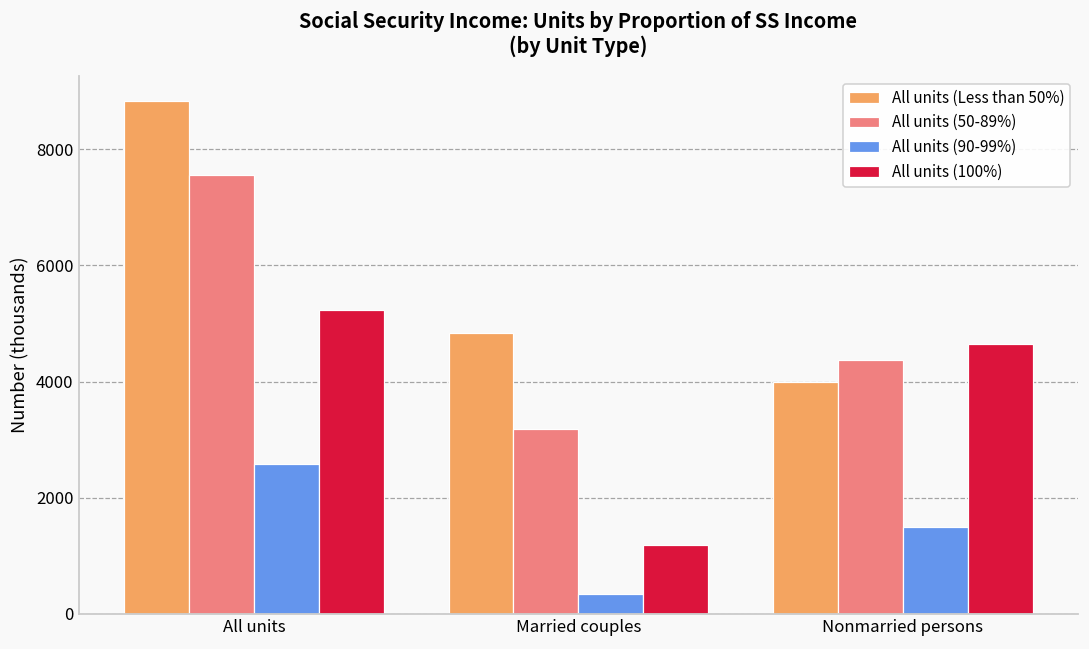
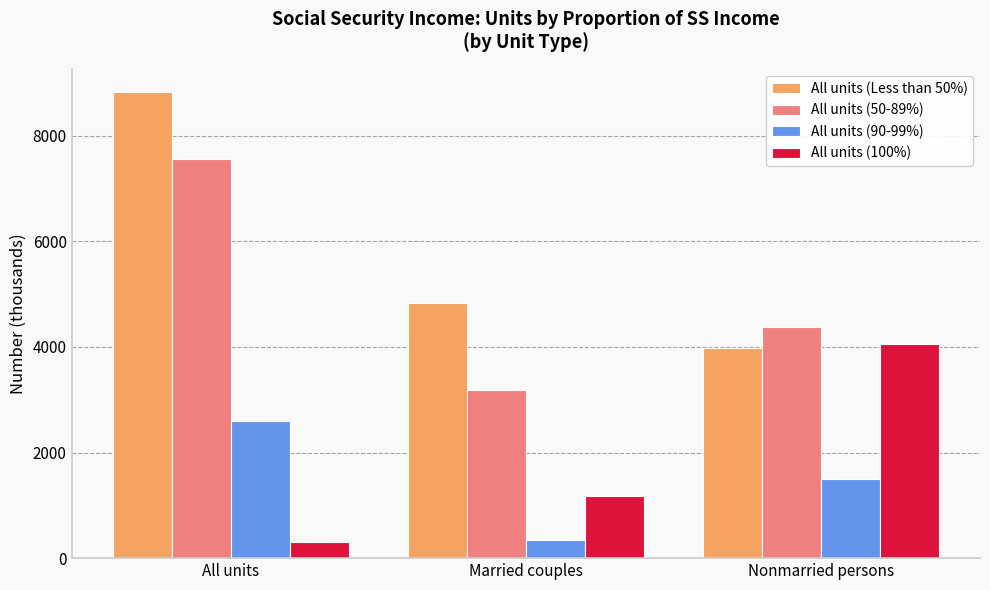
  {
    "All units (90-99%)": {
      "All units": 2600,
      "Married couples": 300,
      "Nonmarried persons": 1500
    },
    "All units (100%)": {
-     "All units": 5200,
+     "All units": 300,
      "Married couples": 1200,
-     "Nonmarried persons": 4700
+     "Nonmarried persons": 4100
    }
  }
